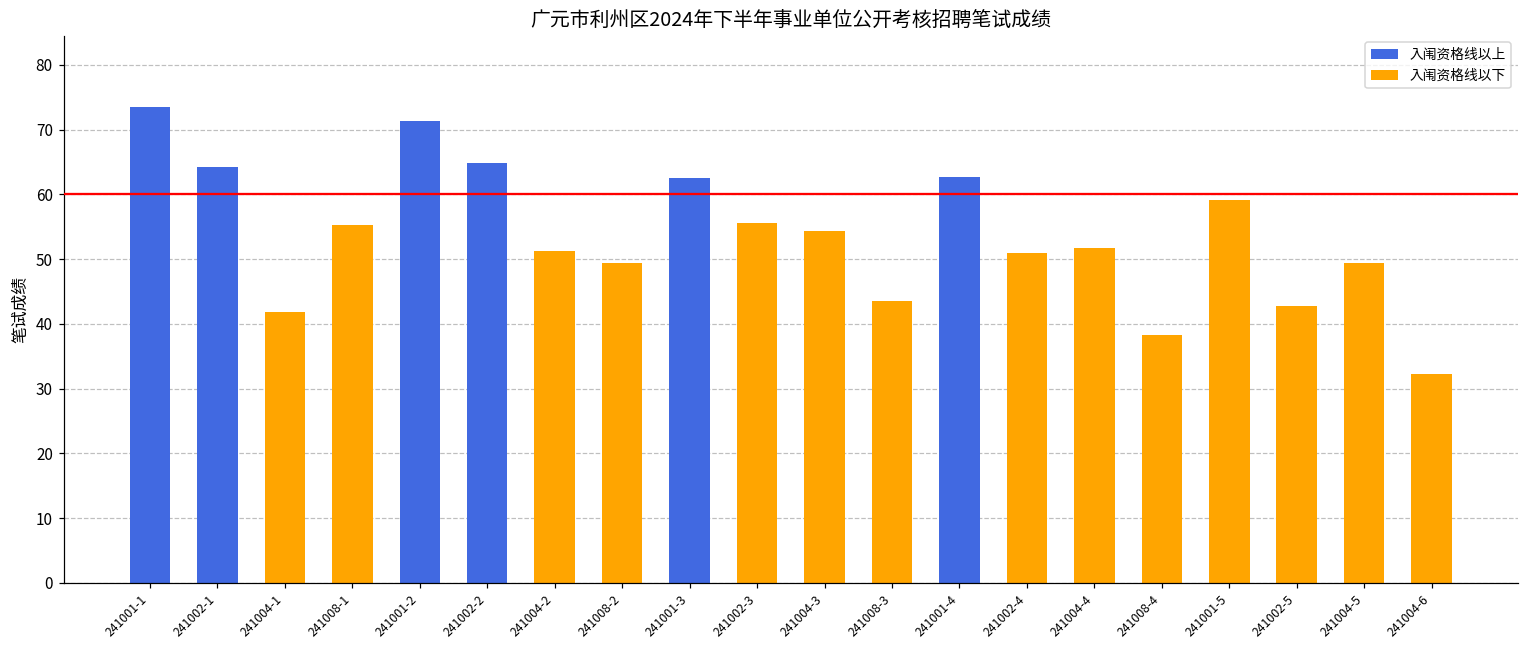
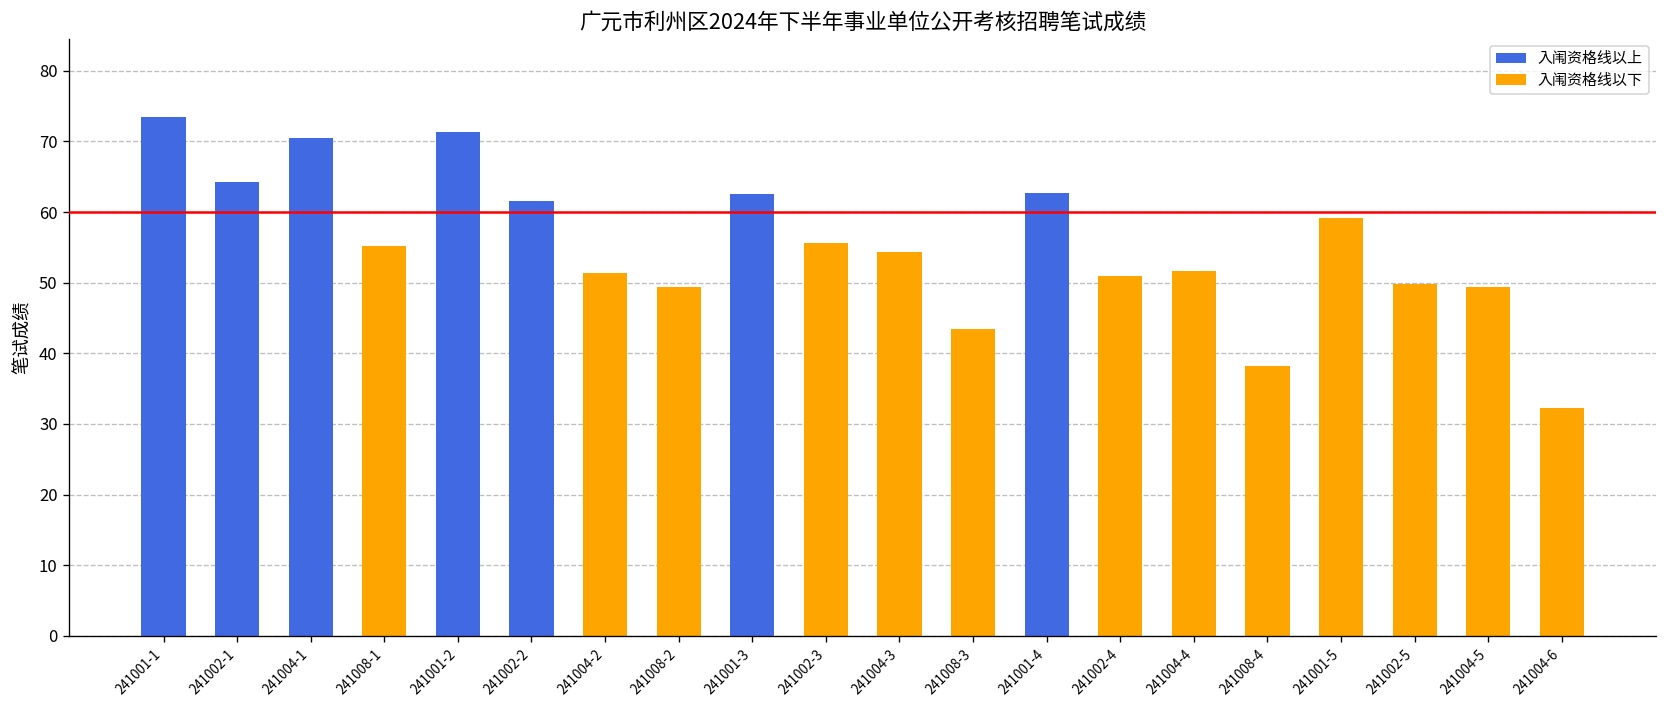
  {
    "241001-1": 74,
    "241002-1": 64,
-   "241004-1": 42,
+   "241004-1": 71,
    "241008-1": 55,
    "241001-2": 71,
-   "241002-2": 65,
+   "241002-2": 62,
    "241004-2": 51,
    "241008-2": 49,
    "241001-3": 63,
    "241002-3": 56,
    "241004-3": 54,
    "241008-3": 44,
    "241001-4": 63,
    "241002-4": 51,
    "241004-4": 52,
    "241008-4": 38,
    "241001-5": 59,
-   "241002-5": 43,
+   "241002-5": 50,
    "241004-5": 49,
    "241004-6": 32
  }
